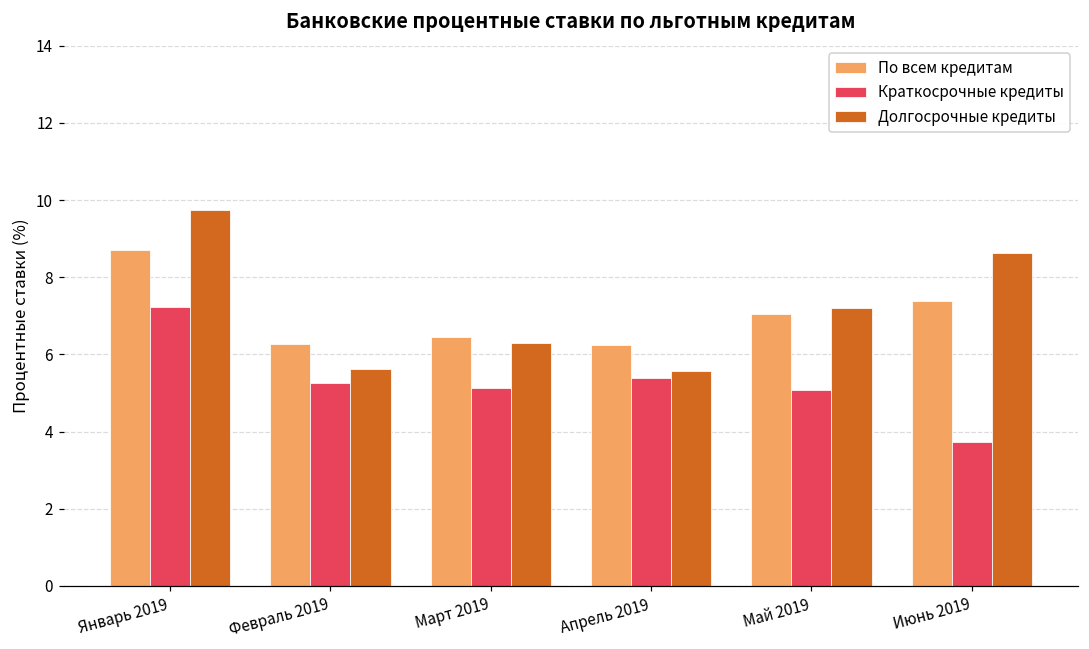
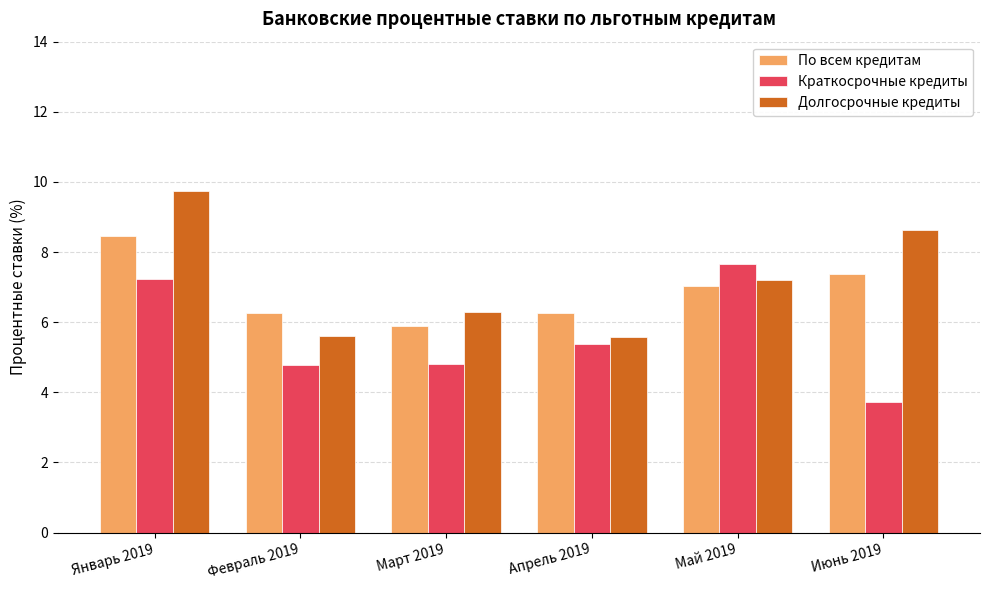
  {
    "По всем кредитам": {
-     "Январь 2019": 8.7,
+     "Январь 2019": 8.5,
      "Февраль 2019": 6.3,
-     "Март 2019": 6.5,
+     "Март 2019": 5.9,
      "Апрель 2019": 6.2,
      "Май 2019": 7.0,
      "Июнь 2019": 7.4
    },
    "Краткосрочные кредиты": {
      "Январь 2019": 7.2,
-     "Февраль 2019": 5.3,
-     "Март 2019": 5.1,
+     "Февраль 2019": 4.8,
+     "Март 2019": 4.8,
      "Апрель 2019": 5.4,
-     "Май 2019": 5.1,
+     "Май 2019": 7.7,
      "Июнь 2019": 3.7
    },
    "Долгосрочные кредиты": {
      "Январь 2019": 9.7,
      "Февраль 2019": 5.6,
      "Март 2019": 6.3,
      "Апрель 2019": 5.6,
      "Май 2019": 7.2,
      "Июнь 2019": 8.6
    }
  }
